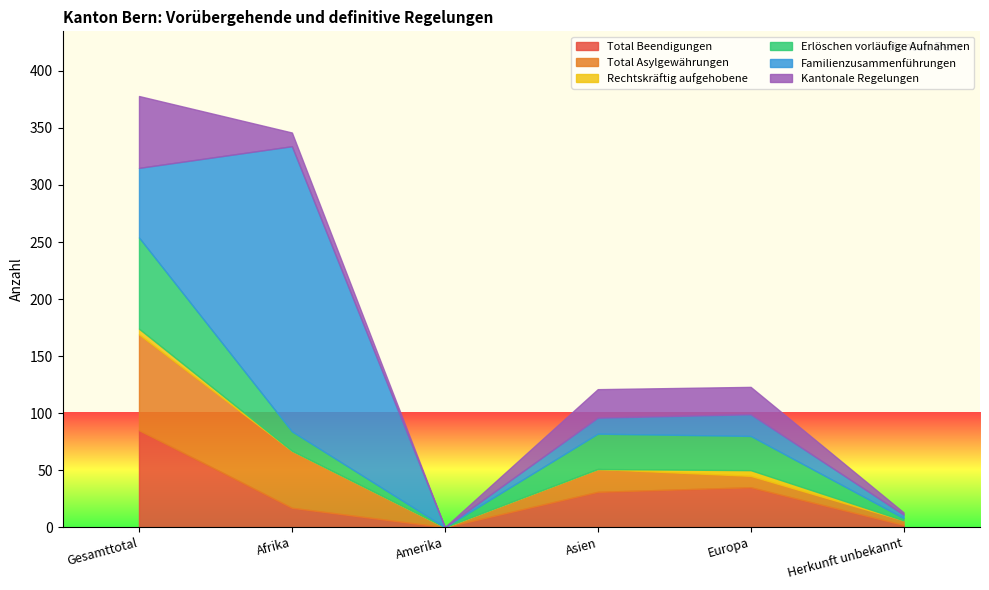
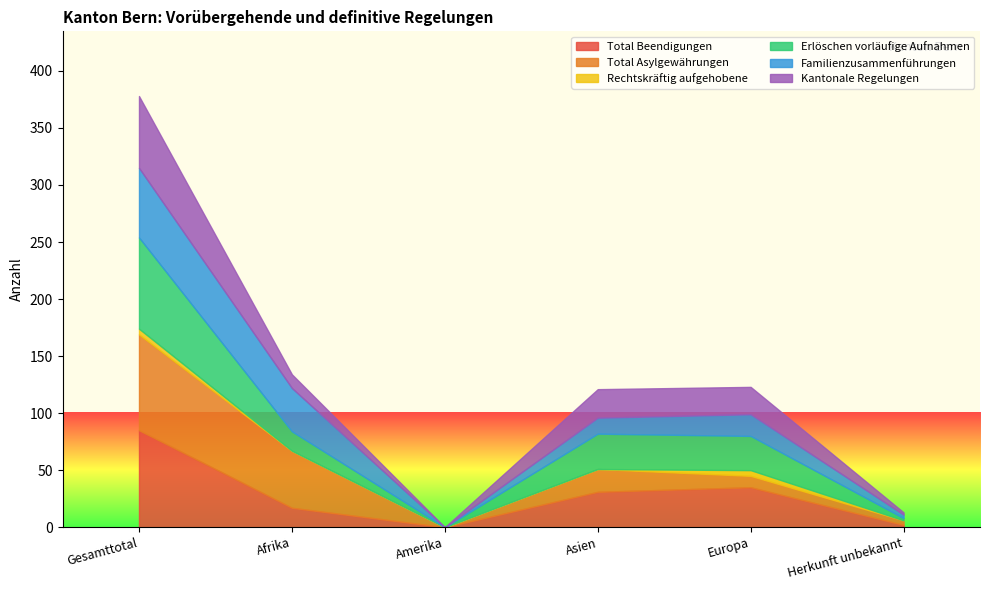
  {
    "Rechtskräftig aufgehobene": {
      "Gesamttotal": 5,
      "Europa": 5
    },
    "Erlöschen vorläufige Aufnahmen": {
      "Gesamttotal": 80,
      "Afrika": 17,
      "Asien": 31,
      "Europa": 30
    },
    "Familienzusammenführungen": {
      "Gesamttotal": 61,
-     "Afrika": 250,
+     "Afrika": 38,
      "Asien": 14,
      "Europa": 19
    },
    "Kantonale Regelungen": {
      "Gesamttotal": 63,
      "Afrika": 12,
      "Asien": 25,
      "Europa": 24
    }
  }
